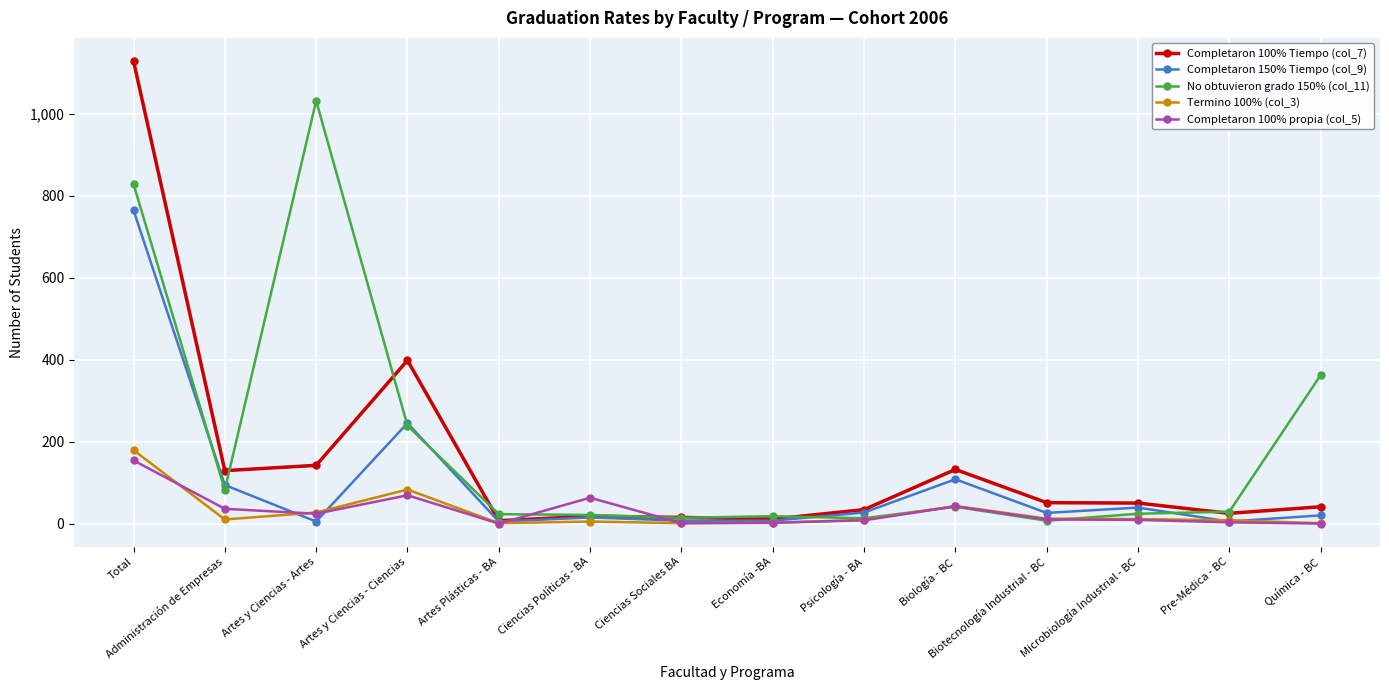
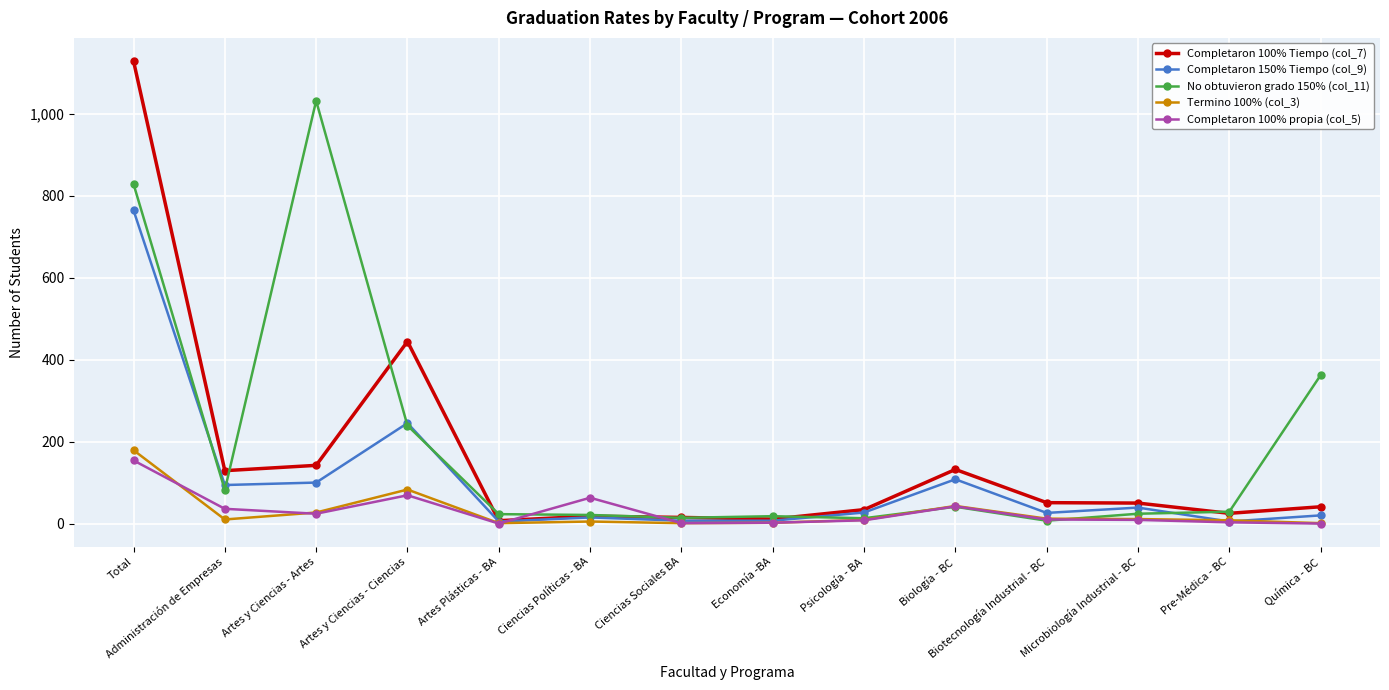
  {
    "Completaron 100% Tiempo (col_7)": {
      "Total": "1,130",
      "Administración de Empresas": "130",
      "Artes y Ciencias - Artes": "140",
-     "Artes y Ciencias - Ciencias": "400",
+     "Artes y Ciencias - Ciencias": "450",
      "Psicología - BA": "40",
      "Biología - BC": "130",
      "Biotecnología Industrial - BC": "50",
      "Microbiología Industrial - BC": "50",
      "Química - BC": "40"
    },
    "Completaron 150% Tiempo (col_9)": {
      "Total": "770",
      "Administración de Empresas": "100",
-     "Artes y Ciencias - Artes": "10",
+     "Artes y Ciencias - Artes": "100",
      "Psicología - BA": "30",
      "Biología - BC": "110",
      "Biotecnología Industrial - BC": "30",
      "Microbiología Industrial - BC": "40",
      "Química - BC": "20"
    },
    "No obtuvieron grado 150% (col_11)": {
      "Total": "830",
      "Administración de Empresas": "80",
      "Artes y Ciencias - Artes": "1,030",
      "Artes Plásticas - BA": "20",
      "Economía -BA": "20",
      "Microbiología Industrial - BC": "30",
      "Química - BC": "360"
    },
    "Termino 100% (col_3)": {
      "Total": "180",
      "Administración de Empresas": "10",
      "Artes y Ciencias - Ciencias": "80",
      "Ciencias Políticas - BA": "10"
    },
    "Completaron 100% propia (col_5)": {
      "Total": "160",
      "Administración de Empresas": "40",
      "Artes y Ciencias - Ciencias": "70",
      "Ciencias Políticas - BA": "60"
    }
  }
